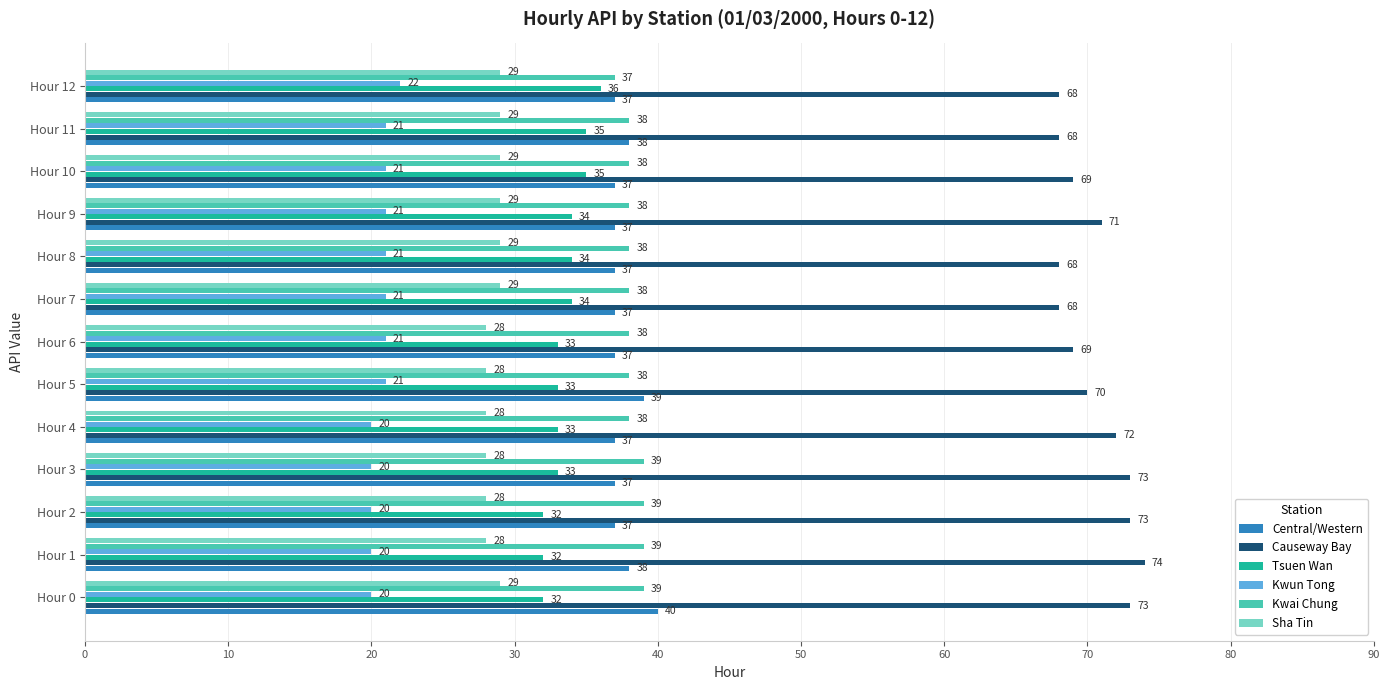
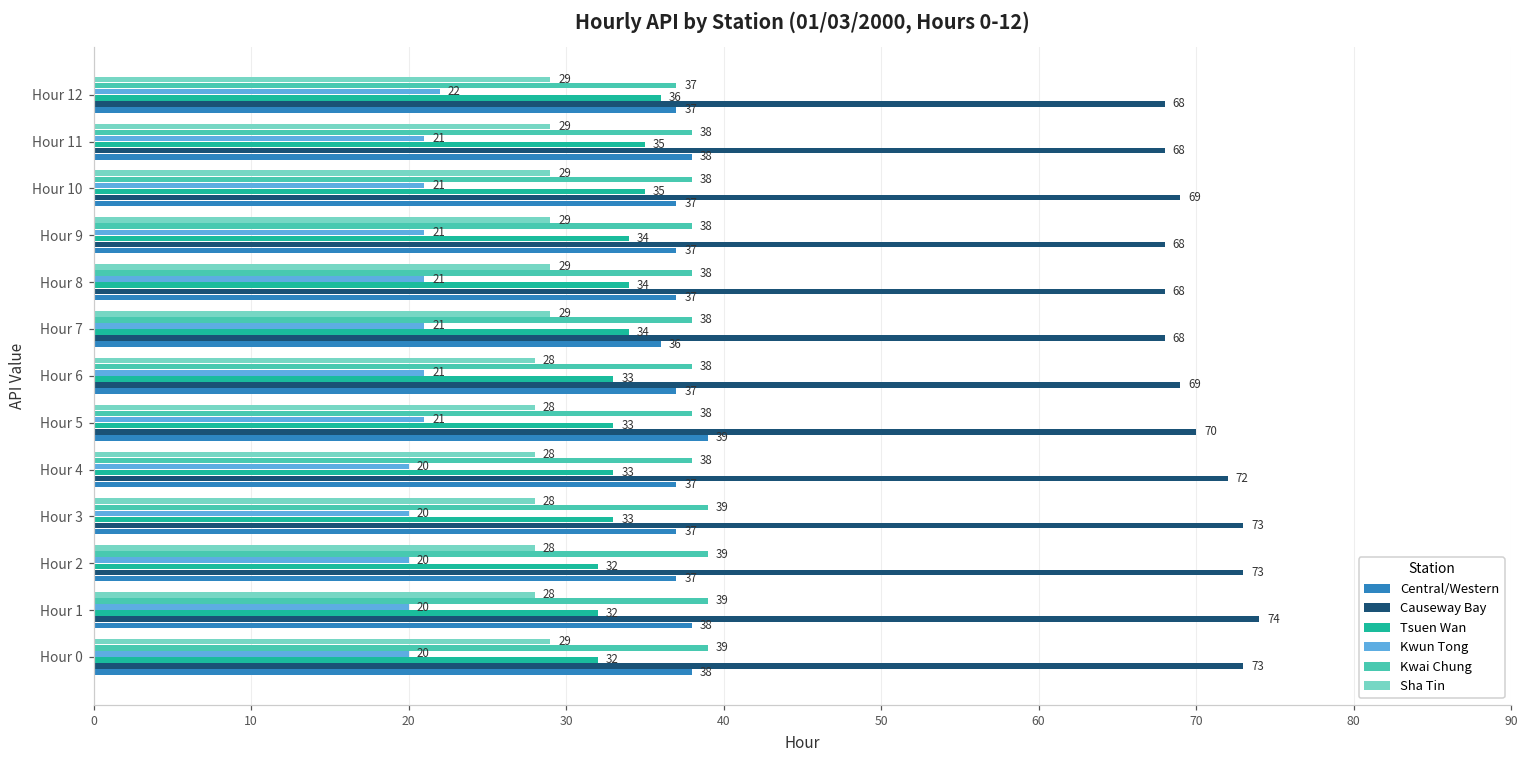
  {
    "Central/Western": {
      "Hour 12": 37,
      "Hour 11": 38,
      "Hour 10": 37,
      "Hour 9": 37,
      "Hour 8": 37,
-     "Hour 7": 37,
+     "Hour 7": 36,
      "Hour 6": 37,
      "Hour 5": 39,
      "Hour 4": 37,
      "Hour 3": 37,
      "Hour 2": 37,
      "Hour 1": 38,
-     "Hour 0": 40
+     "Hour 0": 38
    },
    "Causeway Bay": {
      "Hour 12": 68,
      "Hour 11": 68,
      "Hour 10": 69,
-     "Hour 9": 71,
+     "Hour 9": 68,
      "Hour 8": 68,
      "Hour 7": 68,
      "Hour 6": 69,
      "Hour 5": 70,
      "Hour 4": 72,
      "Hour 3": 73,
      "Hour 2": 73,
      "Hour 1": 74,
      "Hour 0": 73
    }
  }
